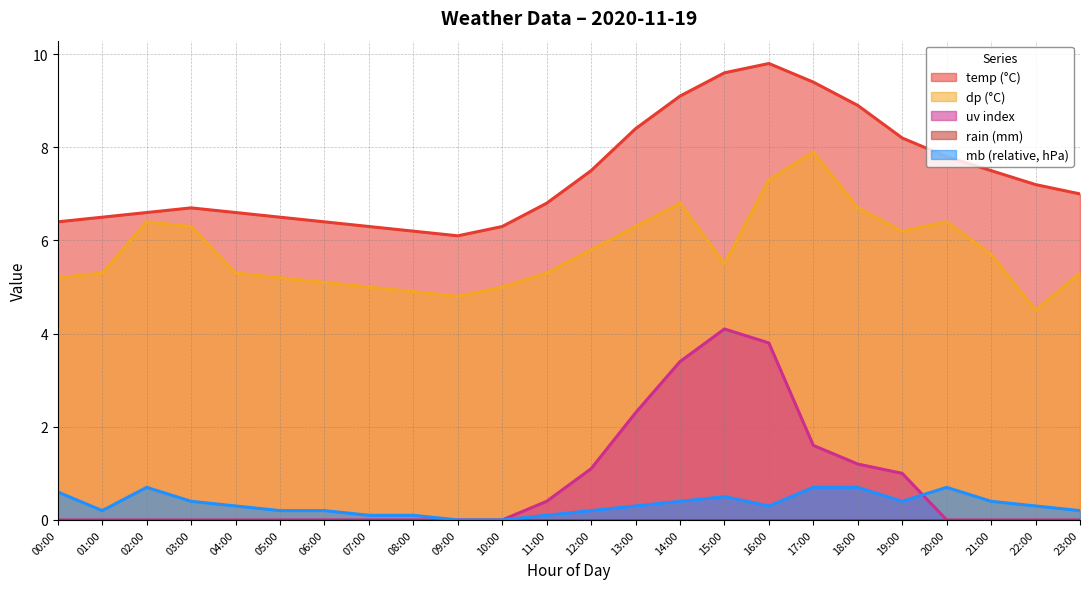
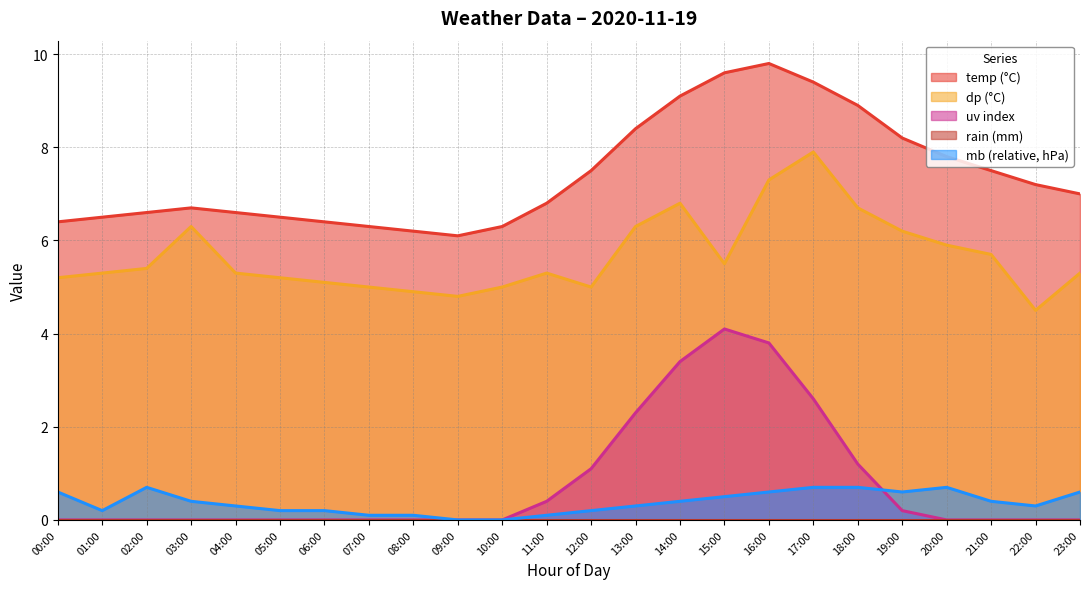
  {
    "dp (°C)": {
      "00:00": 5.2,
      "01:00": 5.3,
-     "02:00": 6.4,
+     "02:00": 5.4,
      "03:00": 6.3,
      "04:00": 5.3,
      "05:00": 5.2,
      "06:00": 5.1,
      "07:00": 5.0,
      "08:00": 4.9,
      "09:00": 4.8,
      "10:00": 5.0,
      "11:00": 5.3,
-     "12:00": 5.8,
+     "12:00": 5.0,
      "13:00": 6.3,
      "14:00": 6.8,
      "15:00": 5.5,
      "16:00": 7.3,
      "17:00": 7.9,
      "18:00": 6.7,
      "19:00": 6.2,
-     "20:00": 6.4,
+     "20:00": 5.9,
      "21:00": 5.7,
      "22:00": 4.5,
      "23:00": 5.3
    },
    "uv index": {
      "11:00": 0.4,
      "12:00": 1.1,
      "13:00": 2.3,
      "14:00": 3.4,
      "15:00": 4.1,
      "16:00": 3.8,
-     "17:00": 1.6,
+     "17:00": 2.6,
      "18:00": 1.2,
-     "19:00": 1.0
+     "19:00": 0.2
    },
    "mb (relative, hPa)": {
      "00:00": 0.6,
      "01:00": 0.2,
      "02:00": 0.7,
      "03:00": 0.4,
      "04:00": 0.3,
      "05:00": 0.2,
      "06:00": 0.2,
      "07:00": 0.1,
      "08:00": 0.1,
      "11:00": 0.1,
      "12:00": 0.2,
      "13:00": 0.3,
      "14:00": 0.4,
      "15:00": 0.5,
-     "16:00": 0.3,
+     "16:00": 0.6,
      "17:00": 0.7,
      "18:00": 0.7,
-     "19:00": 0.4,
+     "19:00": 0.6,
      "20:00": 0.7,
      "21:00": 0.4,
      "22:00": 0.3,
-     "23:00": 0.2
+     "23:00": 0.6
    }
  }
